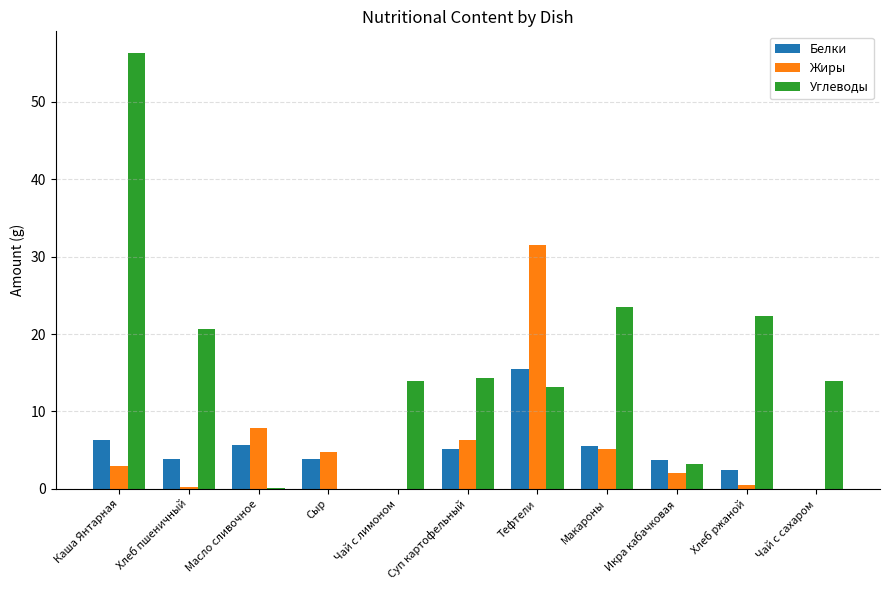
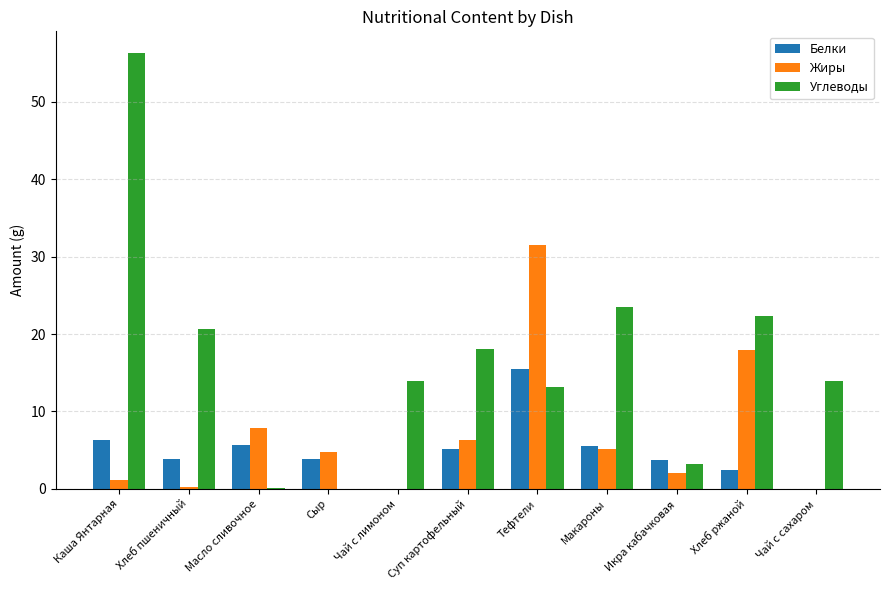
  {
    "Белки": {
      "Каша Янтарная": 6,
      "Хлеб пшеничный": 4,
      "Масло сливочное": 6,
      "Сыр": 4,
      "Чай с лимоном": 0,
      "Суп картофельный": 5,
      "Тефтели": 16,
      "Макароны": 6,
      "Икра кабачковая": 4,
      "Хлеб ржаной": 2,
      "Чай с сахаром": 0
    },
    "Жиры": {
-     "Каша Янтарная": 3,
+     "Каша Янтарная": 1,
      "Масло сливочное": 8,
      "Сыр": 5,
      "Чай с лимоном": 0,
      "Суп картофельный": 6,
      "Тефтели": 32,
      "Макароны": 5,
      "Икра кабачковая": 2,
-     "Хлеб ржаной": 1,
+     "Хлеб ржаной": 18,
      "Чай с сахаром": 0
    },
    "Углеводы": {
      "Каша Янтарная": 56,
      "Хлеб пшеничный": 21,
      "Сыр": 0,
      "Чай с лимоном": 14,
-     "Суп картофельный": 14,
+     "Суп картофельный": 18,
      "Тефтели": 13,
      "Макароны": 24,
      "Икра кабачковая": 3,
      "Хлеб ржаной": 22,
      "Чай с сахаром": 14
    }
  }
